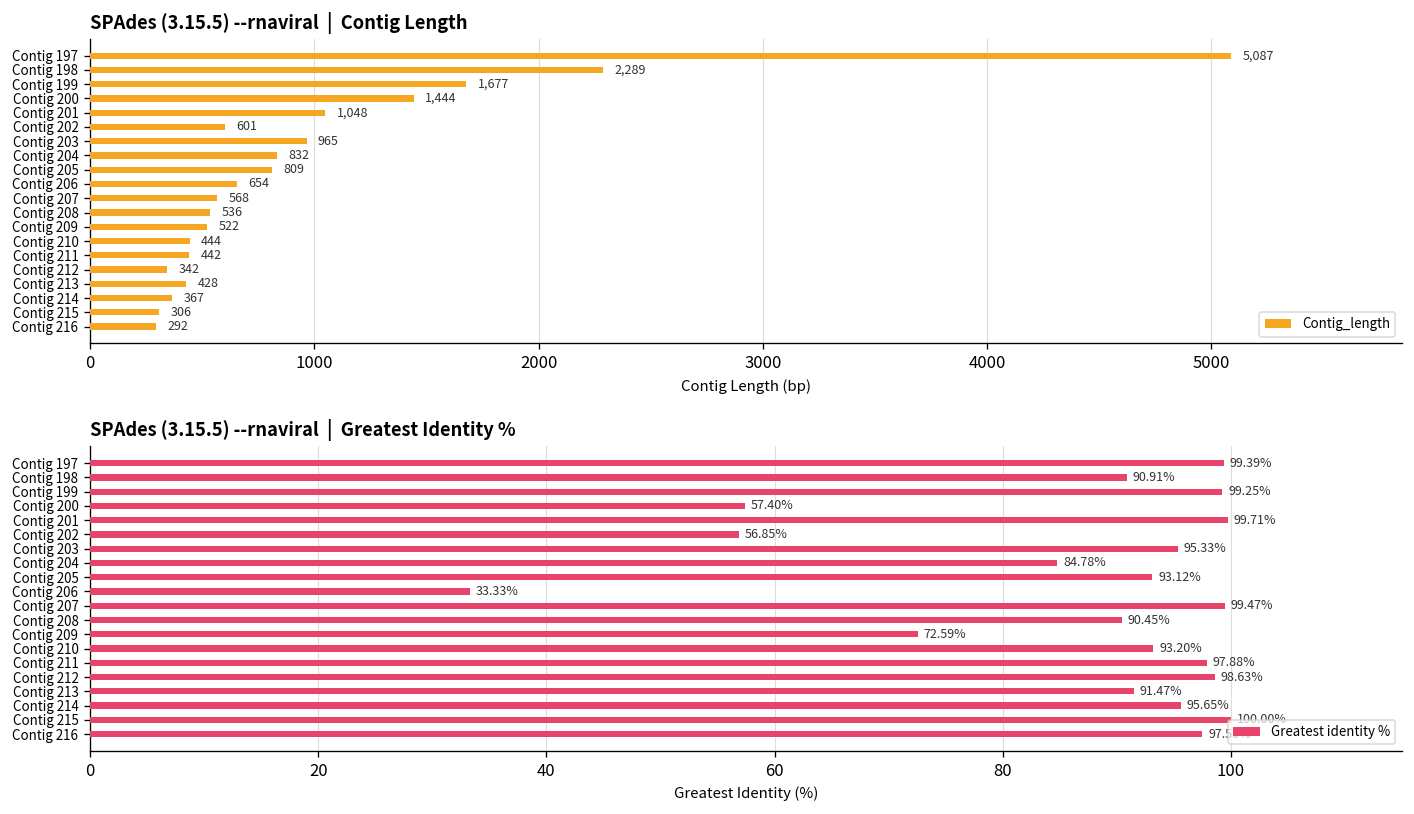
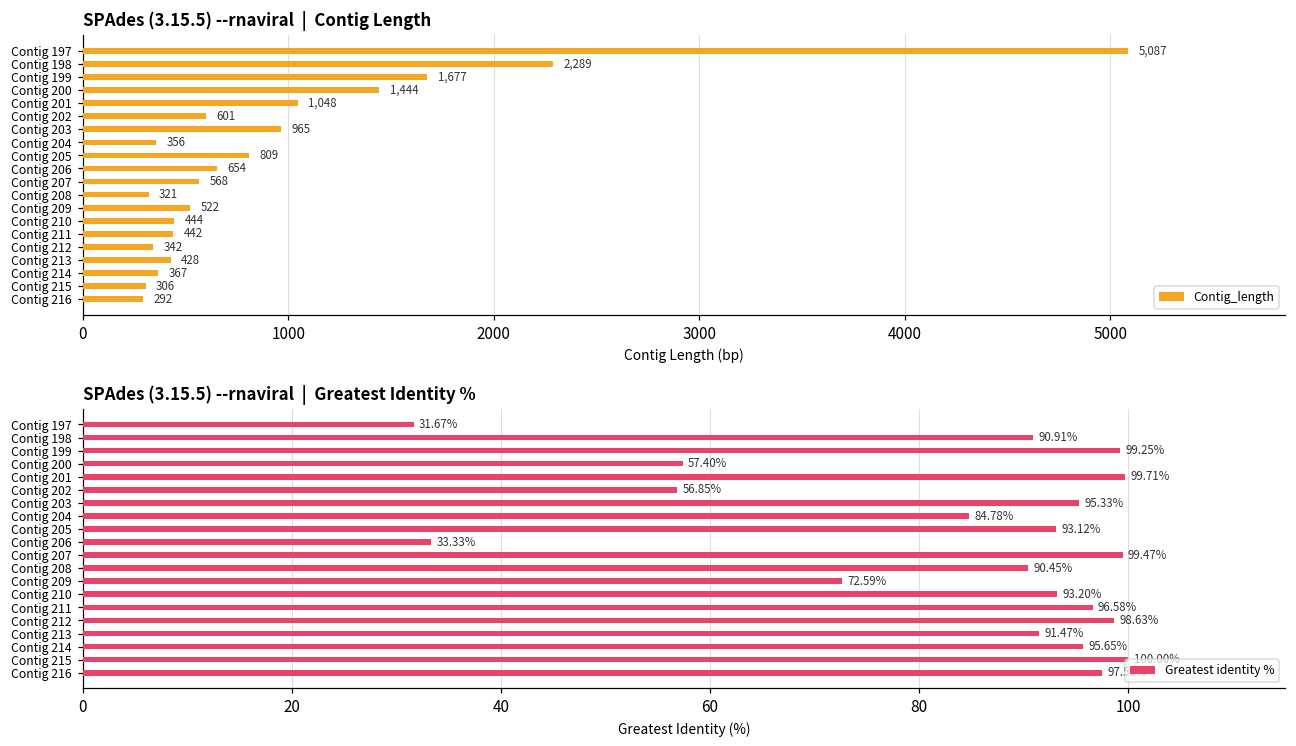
  {
    "SPAdes (3.15.5) --rnaviral | Contig Length": {
      "Contig 197": "5,087",
      "Contig 198": "2,289",
      "Contig 199": "1,677",
      "Contig 200": "1,444",
      "Contig 201": "1,048",
      "Contig 202": "601",
      "Contig 203": "965",
-     "Contig 204": "832",
+     "Contig 204": "356",
      "Contig 205": "809",
      "Contig 206": "654",
      "Contig 207": "568",
-     "Contig 208": "536",
+     "Contig 208": "321",
      "Contig 209": "522",
      "Contig 210": "444",
      "Contig 211": "442",
      "Contig 212": "342",
      "Contig 213": "428",
      "Contig 214": "367",
      "Contig 215": "306",
      "Contig 216": "292"
    },
    "SPAdes (3.15.5) --rnaviral | Greatest Identity %": {
-     "Contig 197": "99.39%",
+     "Contig 197": "31.67%",
      "Contig 198": "90.91%",
      "Contig 199": "99.25%",
      "Contig 200": "57.40%",
      "Contig 201": "99.71%",
      "Contig 202": "56.85%",
      "Contig 203": "95.33%",
      "Contig 204": "84.78%",
      "Contig 205": "93.12%",
      "Contig 206": "33.33%",
      "Contig 207": "99.47%",
      "Contig 208": "90.45%",
      "Contig 209": "72.59%",
      "Contig 210": "93.20%",
-     "Contig 211": "97.88%",
+     "Contig 211": "96.58%",
      "Contig 212": "98.63%",
      "Contig 213": "91.47%",
      "Contig 214": "95.65%"
    }
  }
